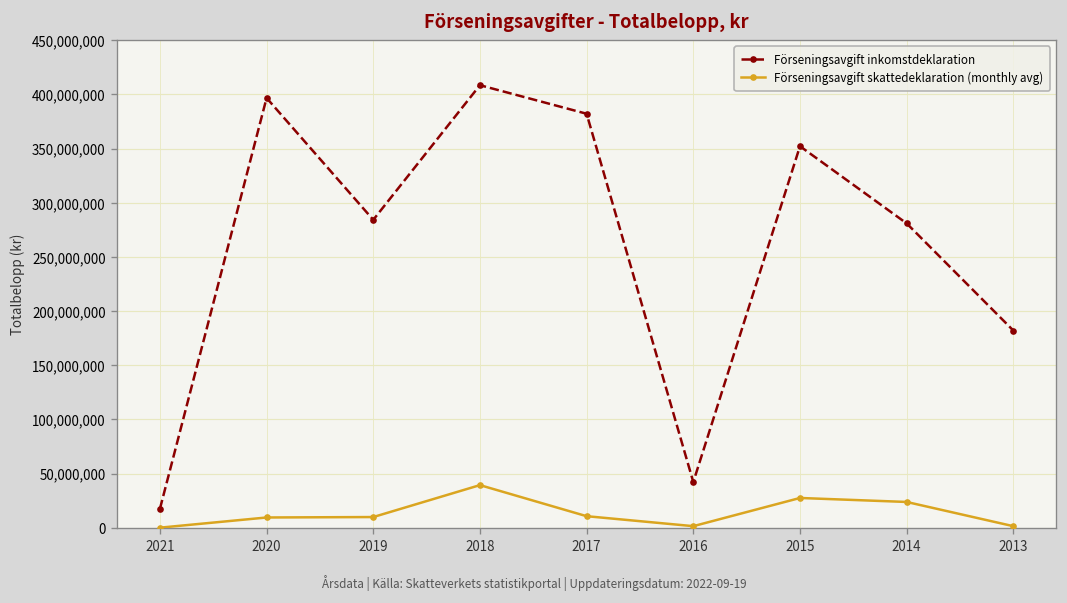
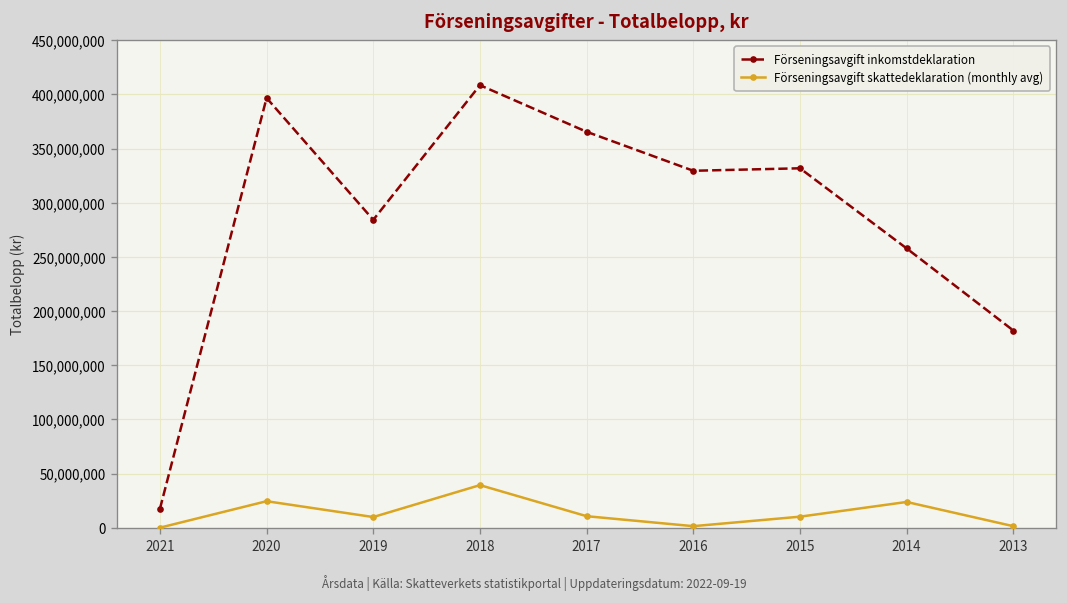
  {
    "Förseningsavgift inkomstdeklaration": {
      "2021": "20,000,000",
      "2020": "400,000,000",
      "2019": "280,000,000",
      "2018": "410,000,000",
-     "2017": "380,000,000",
-     "2016": "40,000,000",
-     "2015": "350,000,000",
-     "2014": "280,000,000",
+     "2017": "370,000,000",
+     "2016": "330,000,000",
+     "2015": "330,000,000",
+     "2014": "260,000,000",
      "2013": "180,000,000"
    },
    "Förseningsavgift skattedeklaration (monthly avg)": {
      "2021": "0",
-     "2020": "10,000,000",
+     "2020": "20,000,000",
      "2019": "10,000,000",
      "2018": "40,000,000",
      "2017": "10,000,000",
      "2016": "0",
-     "2015": "30,000,000",
+     "2015": "10,000,000",
      "2014": "20,000,000",
      "2013": "0"
    }
  }
